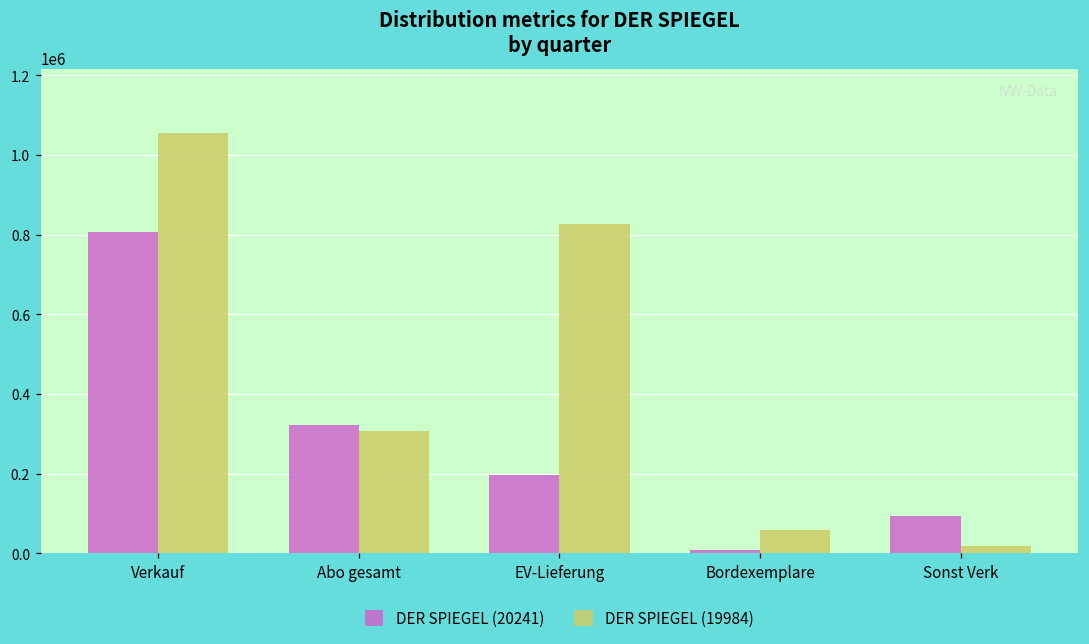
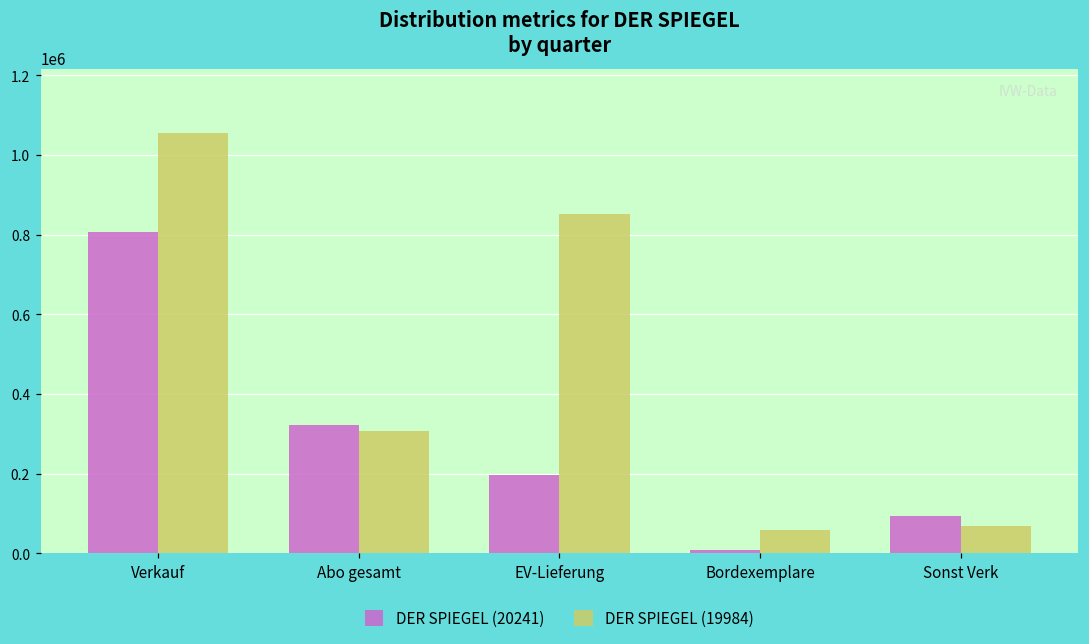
  {
    "DER SPIEGEL (20241)": {
      "Verkauf": 810000,
      "Abo gesamt": 320000,
      "EV-Lieferung": 200000,
      "Bordexemplare": 10000,
      "Sonst Verk": 90000
    },
    "DER SPIEGEL (19984)": {
      "Verkauf": 1060000,
      "Abo gesamt": 310000,
-     "EV-Lieferung": 830000,
+     "EV-Lieferung": 850000,
      "Bordexemplare": 60000,
-     "Sonst Verk": 20000
+     "Sonst Verk": 70000
    }
  }
